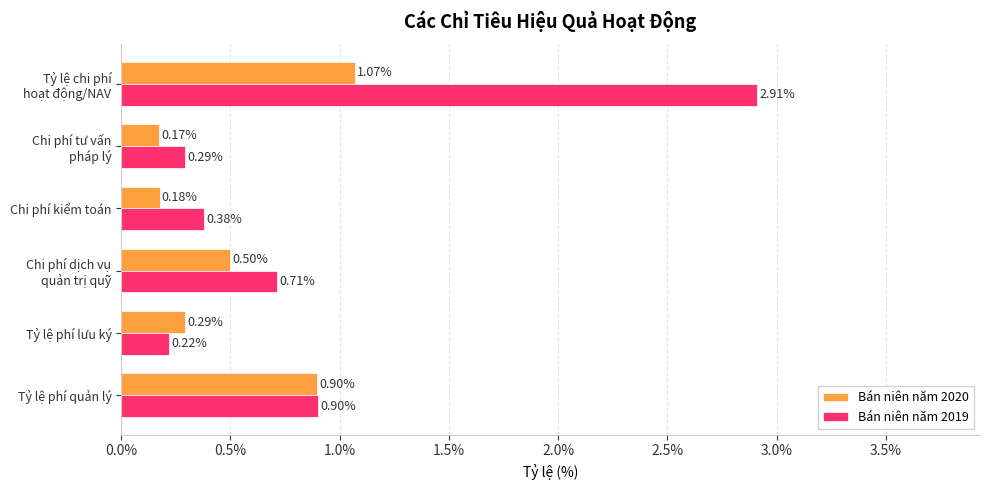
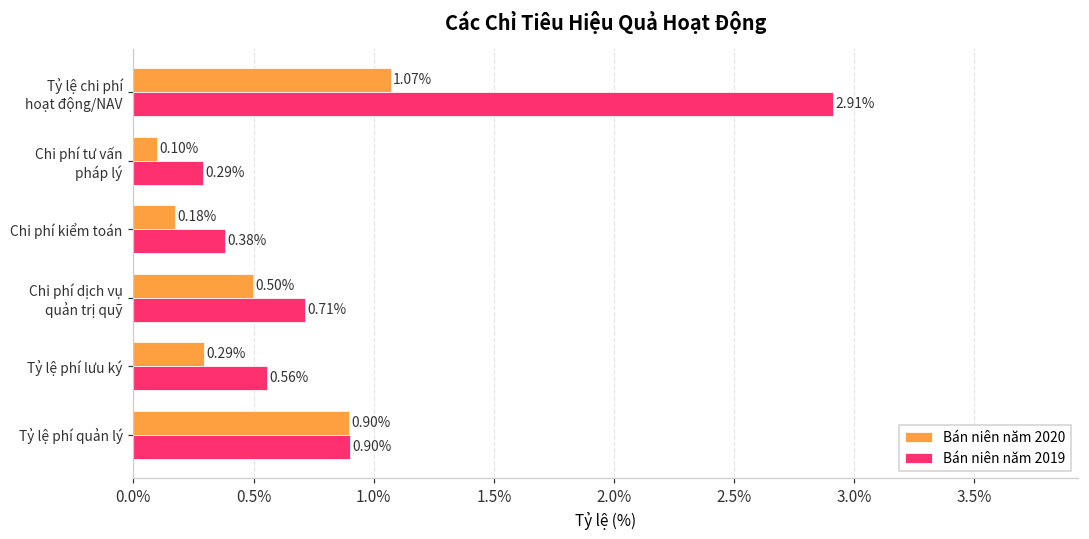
  {
    "Bán niên năm 2020": {
      "Tỷ lệ chi phí hoạt động/NAV": "1.07%",
-     "Chi phí tư vấn pháp lý": "0.17%",
+     "Chi phí tư vấn pháp lý": "0.10%",
      "Chi phí kiểm toán": "0.18%",
      "Chi phí dịch vụ quản trị quỹ": "0.50%",
      "Tỷ lệ phí lưu ký": "0.29%",
      "Tỷ lệ phí quản lý": "0.90%"
    },
    "Bán niên năm 2019": {
      "Tỷ lệ chi phí hoạt động/NAV": "2.91%",
      "Chi phí tư vấn pháp lý": "0.29%",
      "Chi phí kiểm toán": "0.38%",
      "Chi phí dịch vụ quản trị quỹ": "0.71%",
-     "Tỷ lệ phí lưu ký": "0.22%",
+     "Tỷ lệ phí lưu ký": "0.56%",
      "Tỷ lệ phí quản lý": "0.90%"
    }
  }
